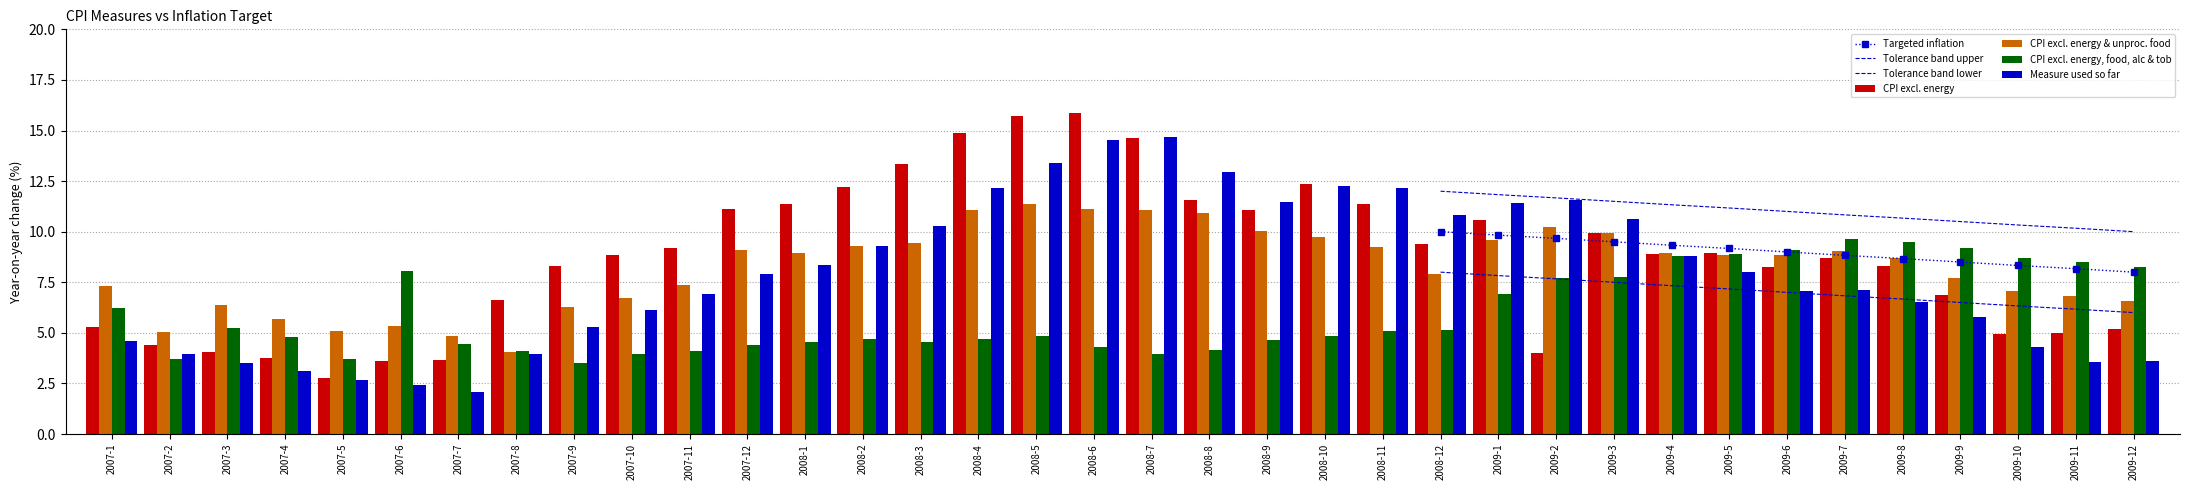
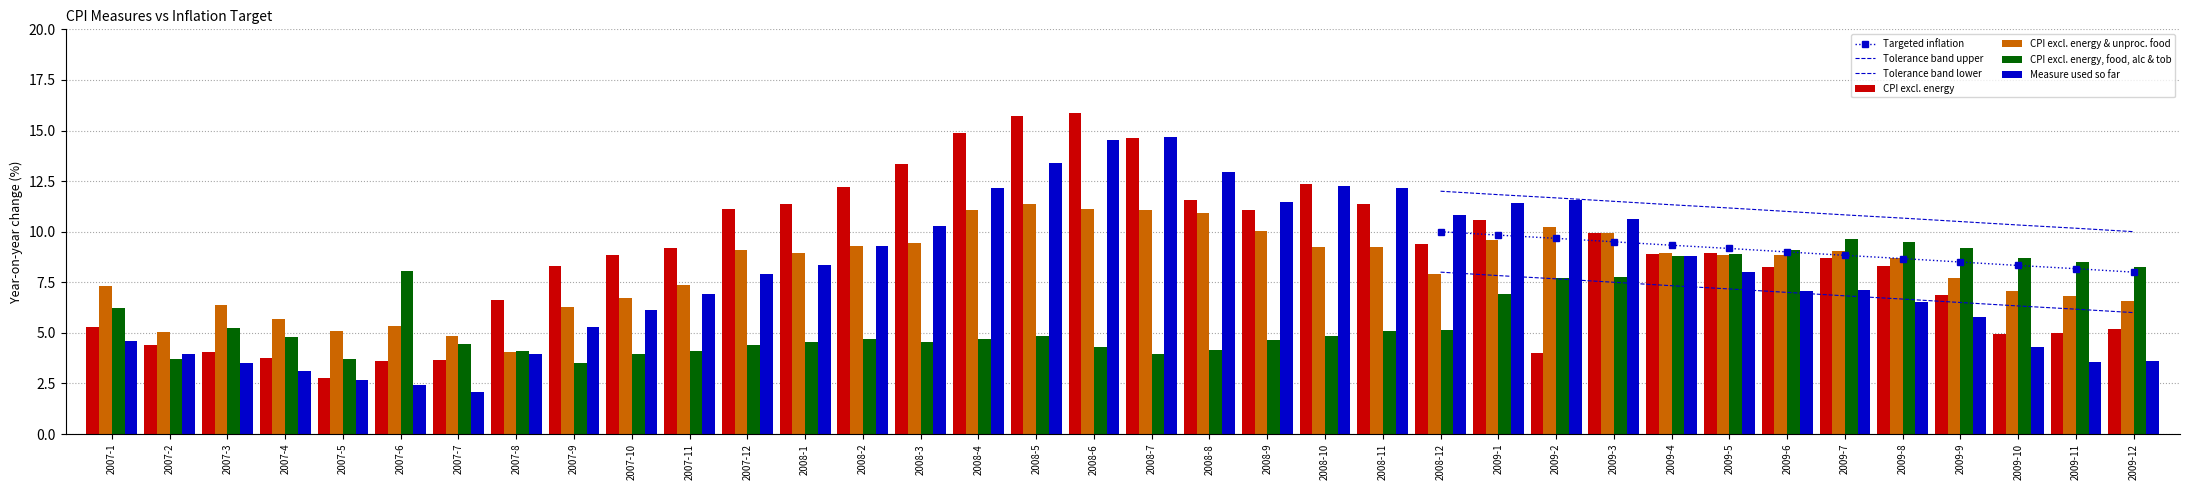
  {
    "CPI excl. energy": {
      "2007-1": 5.3,
      "2007-2": 4.4,
      "2007-3": 4.0,
      "2007-4": 3.8,
      "2007-5": 2.8,
      "2007-6": 3.6,
      "2007-7": 3.7,
      "2007-8": 6.6,
      "2007-9": 8.3,
      "2007-10": 8.8,
      "2007-11": 9.2,
      "2007-12": 11.1,
      "2008-1": 11.4,
      "2008-2": 12.2,
      "2008-3": 13.3,
      "2008-4": 14.9,
      "2008-5": 15.7,
      "2008-6": 15.9,
      "2008-7": 14.6,
      "2008-8": 11.6,
      "2008-9": 11.1,
      "2008-10": 12.4,
      "2008-11": 11.4,
      "2008-12": 9.4,
      "2009-1": 10.6,
      "2009-2": 4.0,
      "2009-3": 9.9,
      "2009-4": 8.9,
      "2009-5": 9.0,
      "2009-6": 8.3,
      "2009-7": 8.7,
      "2009-8": 8.3,
      "2009-9": 6.9,
      "2009-10": 4.9,
      "2009-11": 5.0,
      "2009-12": 5.2
    },
    "CPI excl. energy & unproc. food": {
      "2007-1": 7.3,
      "2007-2": 5.0,
      "2007-3": 6.4,
      "2007-4": 5.7,
      "2007-5": 5.1,
      "2007-6": 5.3,
      "2007-7": 4.8,
      "2007-8": 4.1,
      "2007-9": 6.3,
      "2007-10": 6.7,
      "2007-11": 7.4,
      "2007-12": 9.1,
      "2008-1": 9.0,
      "2008-2": 9.3,
      "2008-3": 9.5,
      "2008-4": 11.1,
      "2008-5": 11.4,
      "2008-6": 11.1,
      "2008-7": 11.1,
      "2008-8": 10.9,
      "2008-9": 10.0,
-     "2008-10": 9.7,
+     "2008-10": 9.2,
      "2008-11": 9.3,
      "2008-12": 7.9,
      "2009-1": 9.6,
      "2009-2": 10.2,
      "2009-3": 9.9,
      "2009-4": 8.9,
      "2009-5": 8.9,
      "2009-6": 8.8,
      "2009-7": 9.1,
      "2009-8": 8.7,
      "2009-9": 7.7,
      "2009-10": 7.1,
      "2009-11": 6.8,
      "2009-12": 6.6
    },
    "CPI excl. energy, food, alc & tob": {
      "2007-1": 6.2,
      "2007-2": 3.7,
      "2007-3": 5.2,
      "2007-4": 4.8,
      "2007-5": 3.7,
      "2007-6": 8.1,
      "2007-7": 4.5,
      "2007-8": 4.1,
      "2007-9": 3.5,
      "2007-10": 3.9,
      "2007-11": 4.1,
      "2007-12": 4.4,
      "2008-1": 4.6,
      "2008-2": 4.7,
      "2008-3": 4.5,
      "2008-4": 4.7,
      "2008-5": 4.8,
      "2008-6": 4.3,
      "2008-7": 4.0,
      "2008-8": 4.2,
      "2008-9": 4.6,
      "2008-10": 4.8,
      "2008-11": 5.1,
      "2008-12": 5.1,
      "2009-1": 6.9,
      "2009-2": 7.7,
      "2009-3": 7.8,
      "2009-4": 8.8,
      "2009-5": 8.9,
      "2009-6": 9.1,
      "2009-7": 9.6,
      "2009-8": 9.5,
      "2009-9": 9.2,
      "2009-10": 8.7,
      "2009-11": 8.5,
      "2009-12": 8.3
    }
  }
